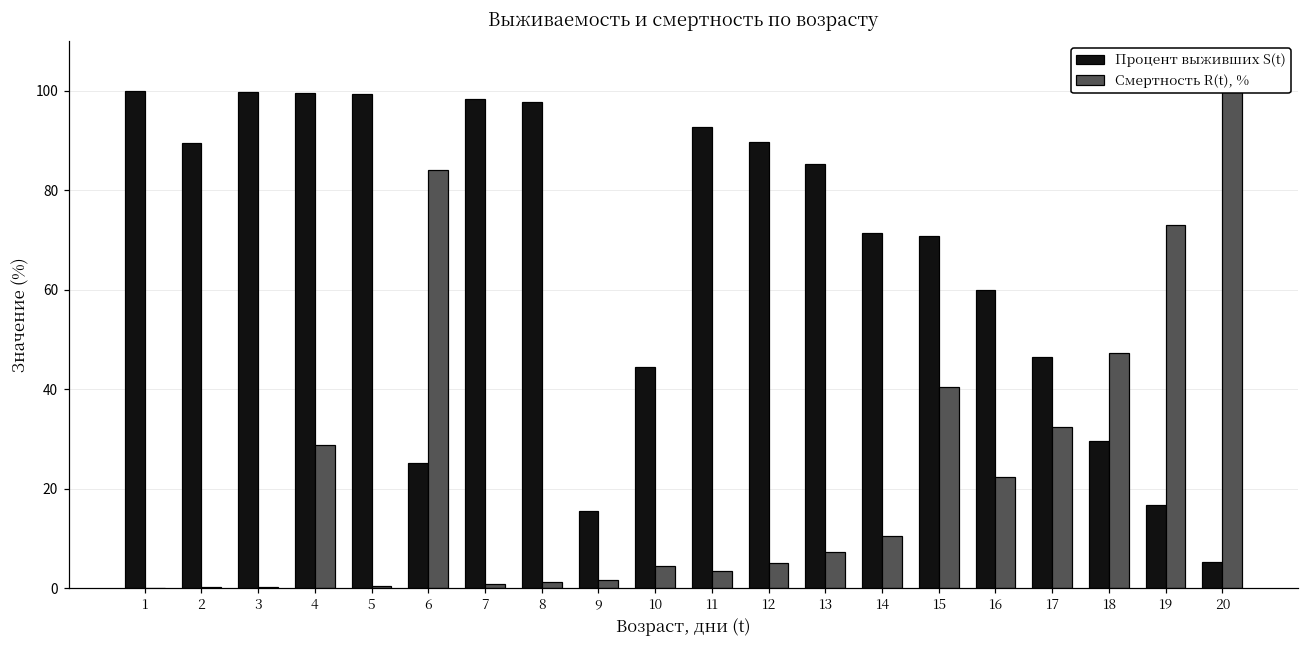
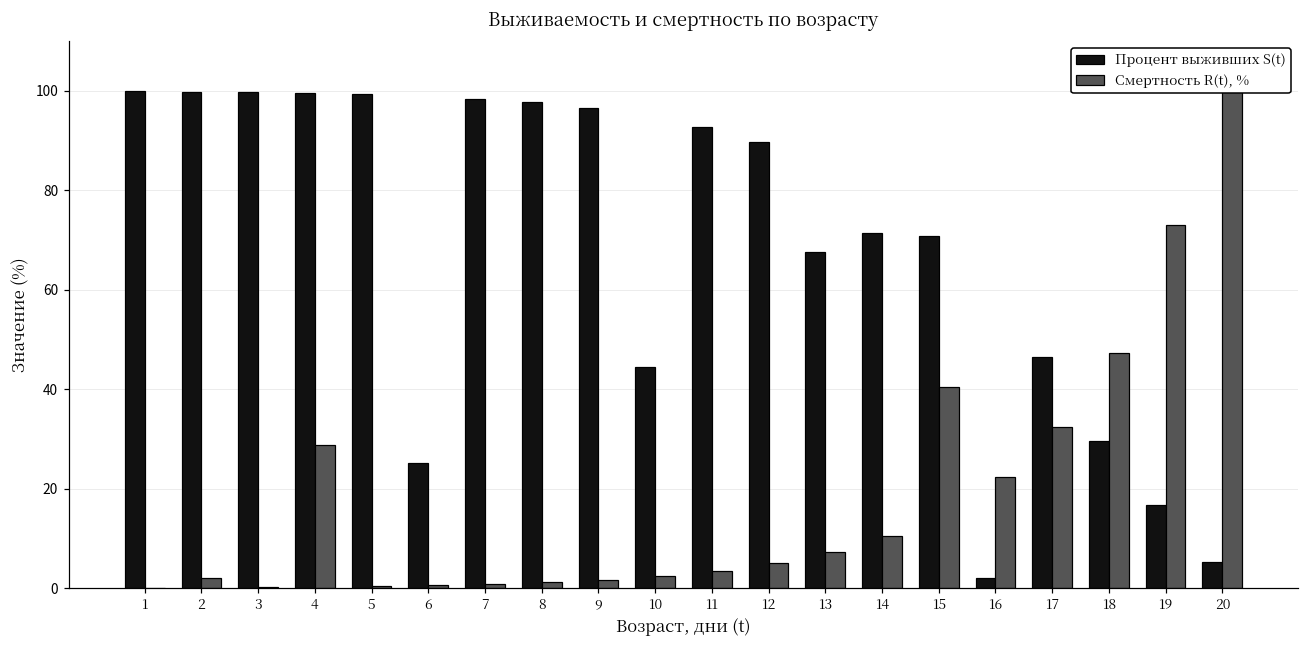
  {
    "Процент выживших S(t)": {
      "1": 100,
-     "2": 90,
+     "2": 100,
      "3": 100,
      "4": 100,
      "5": 99,
      "6": 25,
      "7": 98,
      "8": 98,
-     "9": 15,
+     "9": 97,
      "10": 44,
      "11": 93,
      "12": 90,
-     "13": 85,
+     "13": 68,
      "14": 71,
      "15": 71,
-     "16": 60,
+     "16": 2,
      "17": 47,
      "18": 30,
      "19": 17,
      "20": 5
    },
    "Смертность R(t), %": {
-     "2": 0,
+     "2": 2,
      "4": 29,
-     "6": 84,
+     "6": 1,
      "7": 1,
      "8": 1,
      "9": 2,
-     "10": 4,
+     "10": 2,
      "11": 3,
      "12": 5,
      "13": 7,
      "14": 11,
      "15": 40,
      "16": 22,
      "17": 32,
      "18": 47,
      "19": 73
    }
  }
